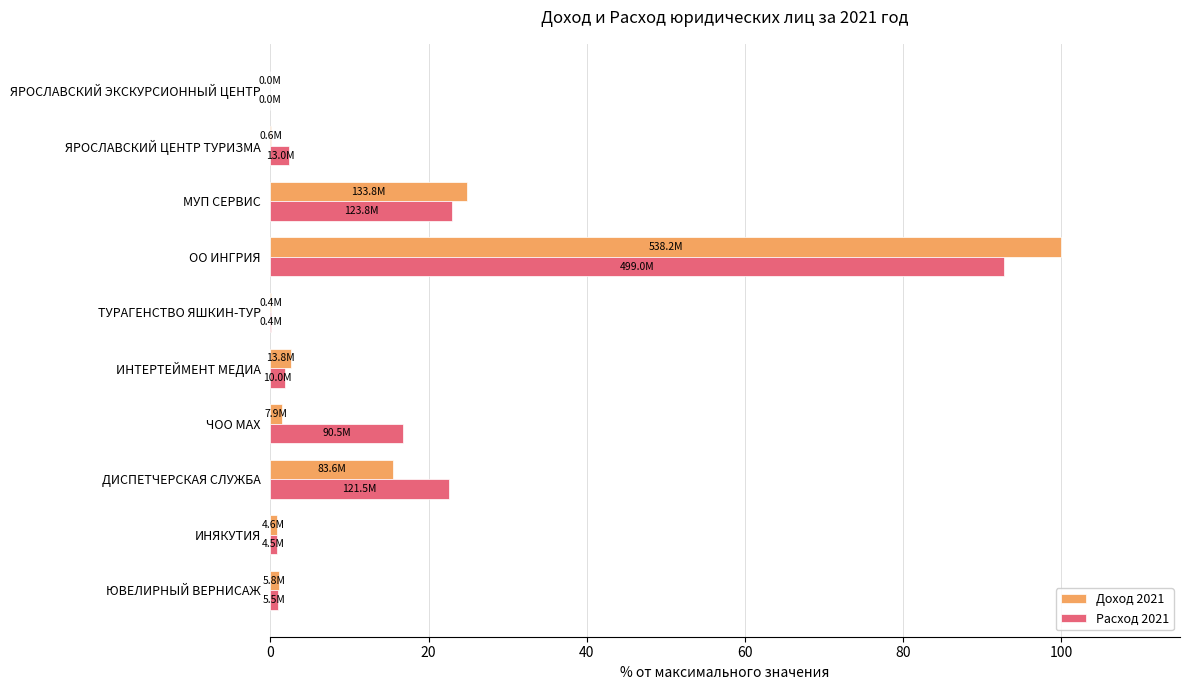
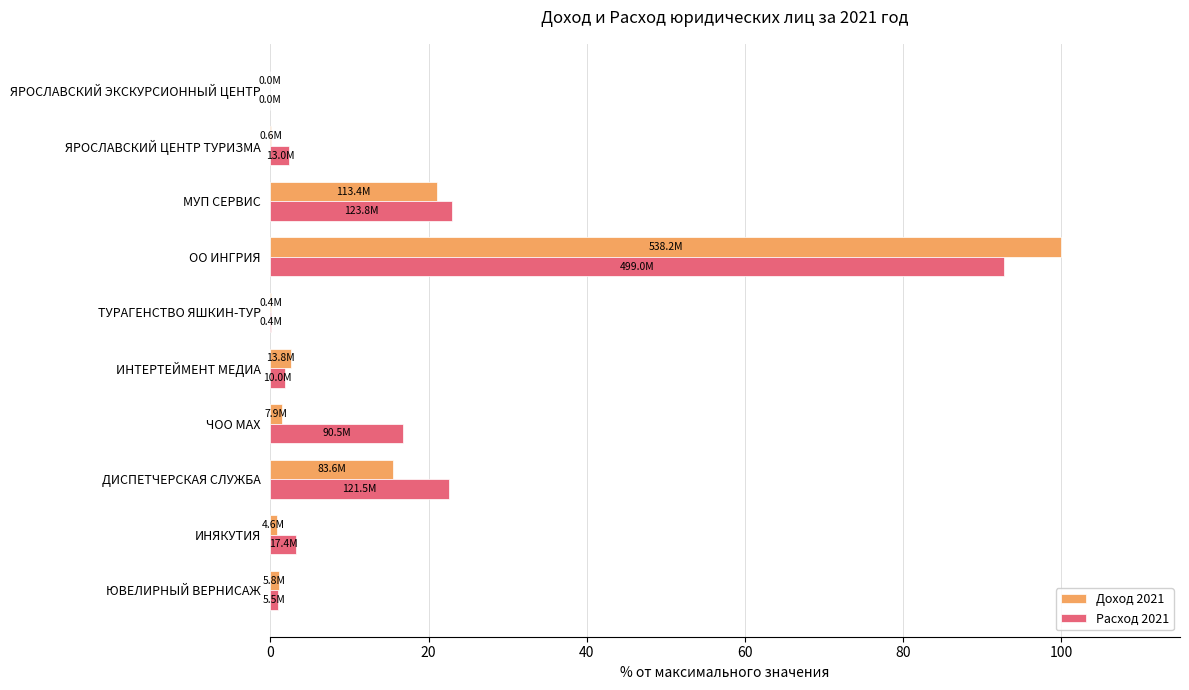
  {
    "Доход 2021": {
      "ЯРОСЛАВСКИЙ ЭКСКУРСИОННЫЙ ЦЕНТР": "0.0M",
-     "МУП СЕРВИС": "133.8M"
+     "МУП СЕРВИС": "113.4M"
    },
    "Расход 2021": {
      "ЯРОСЛАВСКИЙ ЭКСКУРСИОННЫЙ ЦЕНТР": "0.0M",
-     "ИНЯКУТИЯ": "4.5M"
+     "ИНЯКУТИЯ": "17.4M"
    }
  }
